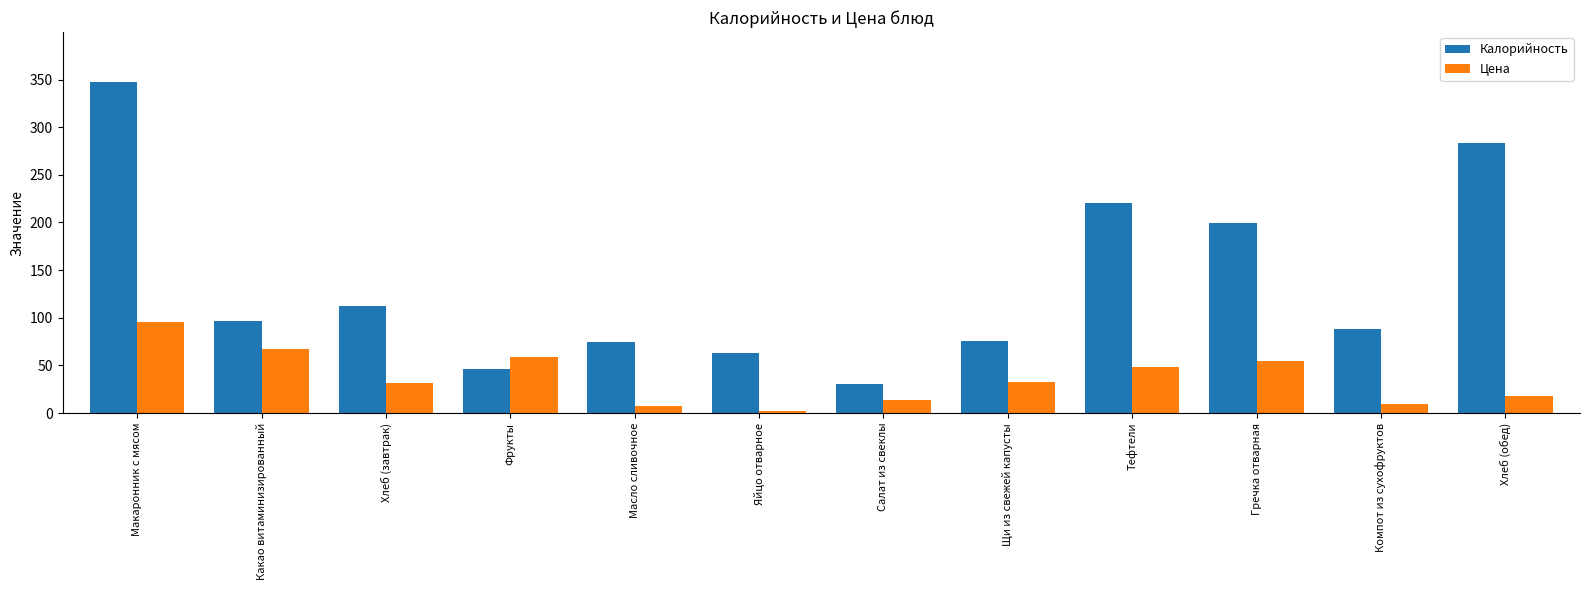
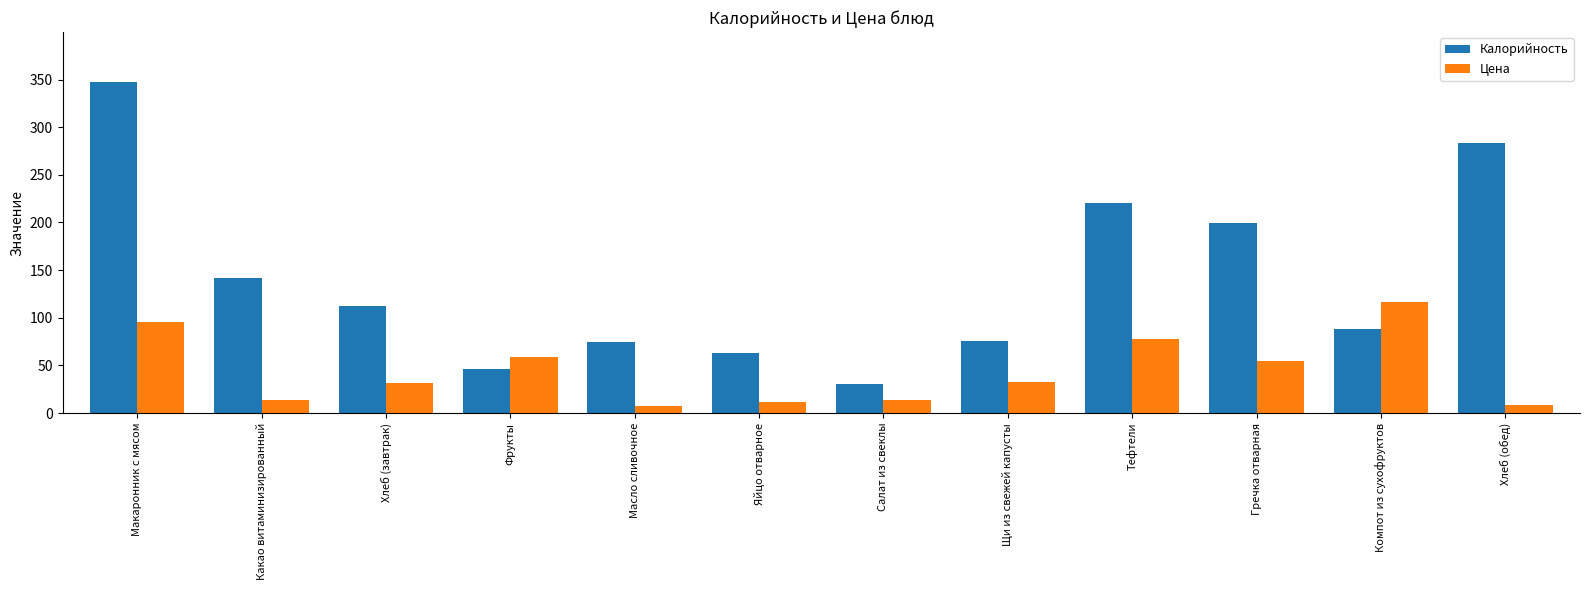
  {
    "Калорийность": {
      "Макаронник с мясом": 350,
-     "Какао витаминизированный": 100,
+     "Какао витаминизированный": 140,
      "Хлеб (завтрак)": 110,
      "Фрукты": 50,
      "Масло сливочное": 70,
      "Яйцо отварное": 60,
      "Салат из свеклы": 30,
      "Щи из свежей капусты": 80,
      "Тефтели": 220,
      "Гречка отварная": 200,
      "Компот из сухофруктов": 90,
      "Хлеб (обед)": 280
    },
    "Цена": {
      "Макаронник с мясом": 100,
-     "Какао витаминизированный": 70,
+     "Какао витаминизированный": 10,
      "Хлеб (завтрак)": 30,
      "Фрукты": 60,
      "Масло сливочное": 10,
-     "Яйцо отварное": 0,
+     "Яйцо отварное": 10,
      "Салат из свеклы": 10,
      "Щи из свежей капусты": 30,
-     "Тефтели": 50,
+     "Тефтели": 80,
      "Гречка отварная": 50,
-     "Компот из сухофруктов": 10,
-     "Хлеб (обед)": 20
+     "Компот из сухофруктов": 120,
+     "Хлеб (обед)": 10
    }
  }
